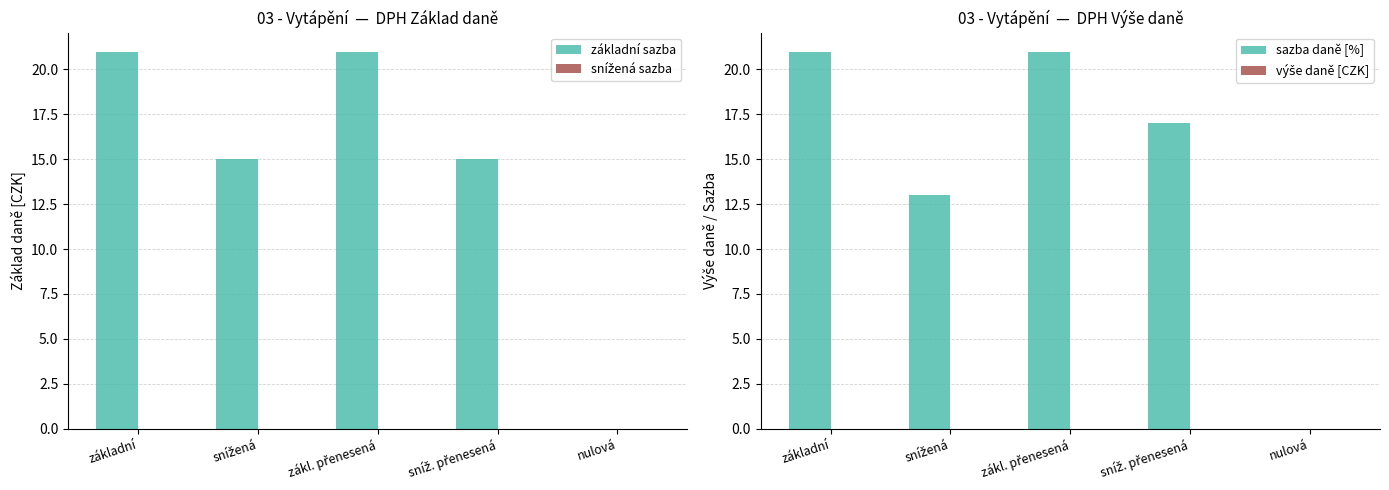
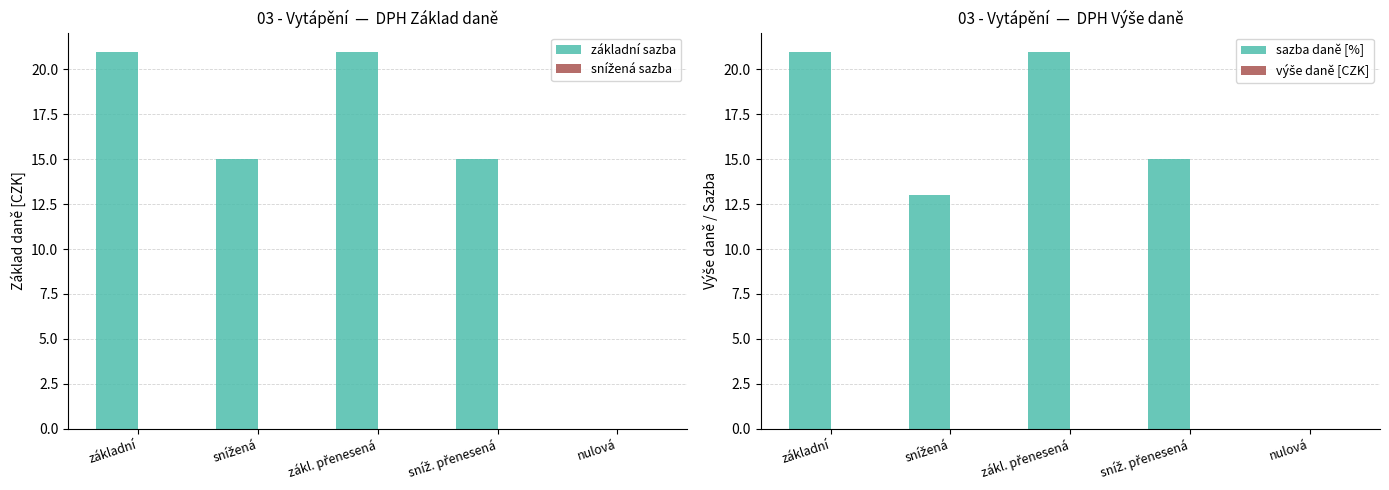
  {
    "03 - Vytápění — DPH Základ daně": {
      "základní sazba": {
        "základní": 21.0,
        "snížená": 15.0,
        "zákl. přenesená": 21.0,
        "sníž. přenesená": 15.0,
        "nulová": 0.0
      },
      "snížená sazba": {
        "základní": 0.0,
        "snížená": 0.0,
        "zákl. přenesená": 0.0,
        "sníž. přenesená": 0.0,
        "nulová": 0.0
      }
    },
    "03 - Vytápění — DPH Výše daně": {
      "sazba daně [%]": {
        "základní": 21.0,
        "snížená": 13.0,
        "zákl. přenesená": 21.0,
-       "sníž. přenesená": 17.0,
+       "sníž. přenesená": 15.0,
        "nulová": 0.0
      },
      "výše daně [CZK]": {
        "základní": 0.0,
        "snížená": 0.0,
        "zákl. přenesená": 0.0,
        "sníž. přenesená": 0.0,
        "nulová": 0.0
      }
    }
  }
